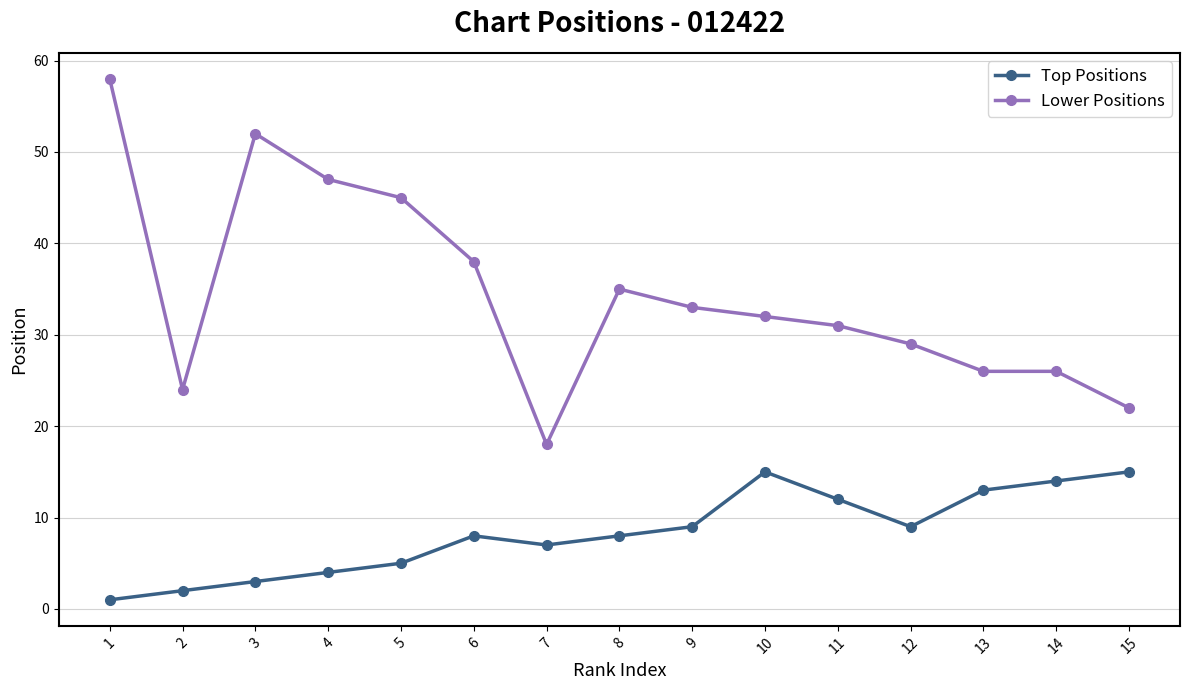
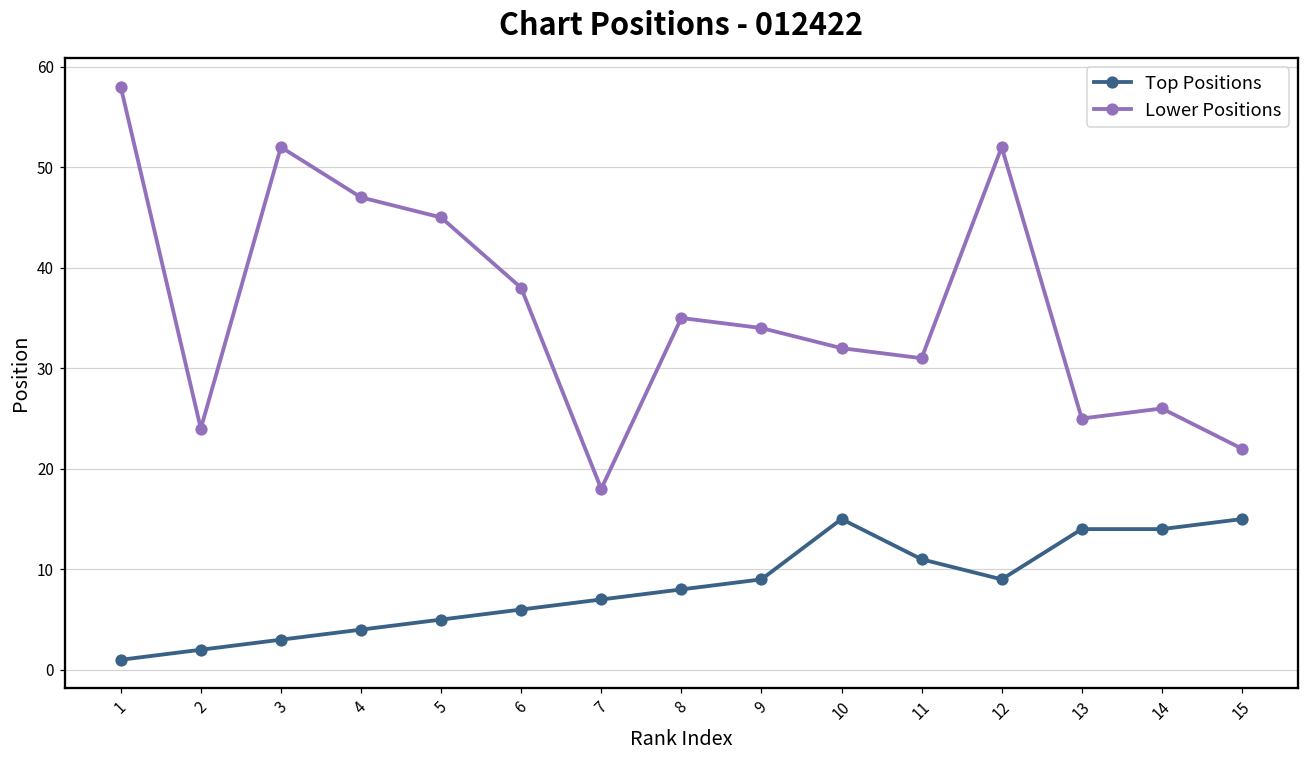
  {
    "Top Positions": {
      "1": 1,
      "2": 2,
      "3": 3,
      "4": 4,
      "5": 5,
-     "6": 8,
+     "6": 6,
      "7": 7,
      "8": 8,
      "9": 9,
      "10": 15,
-     "11": 12,
+     "11": 11,
      "12": 9,
-     "13": 13,
+     "13": 14,
      "14": 14,
      "15": 15
    },
    "Lower Positions": {
      "1": 58,
      "2": 24,
      "3": 52,
      "4": 47,
      "5": 45,
      "6": 38,
      "7": 18,
      "8": 35,
-     "9": 33,
+     "9": 34,
      "10": 32,
      "11": 31,
-     "12": 29,
-     "13": 26,
+     "12": 52,
+     "13": 25,
      "14": 26,
      "15": 22
    }
  }
